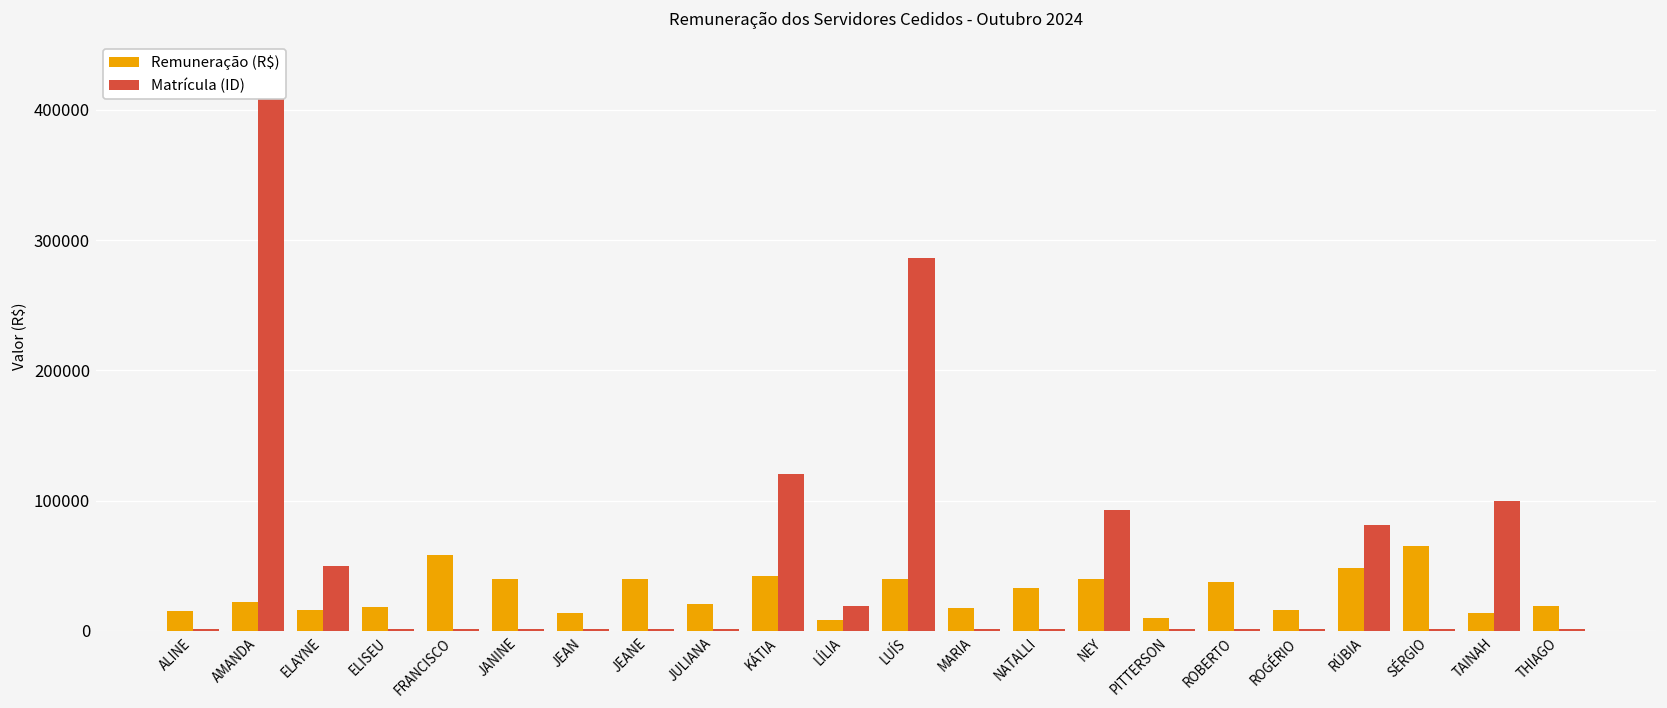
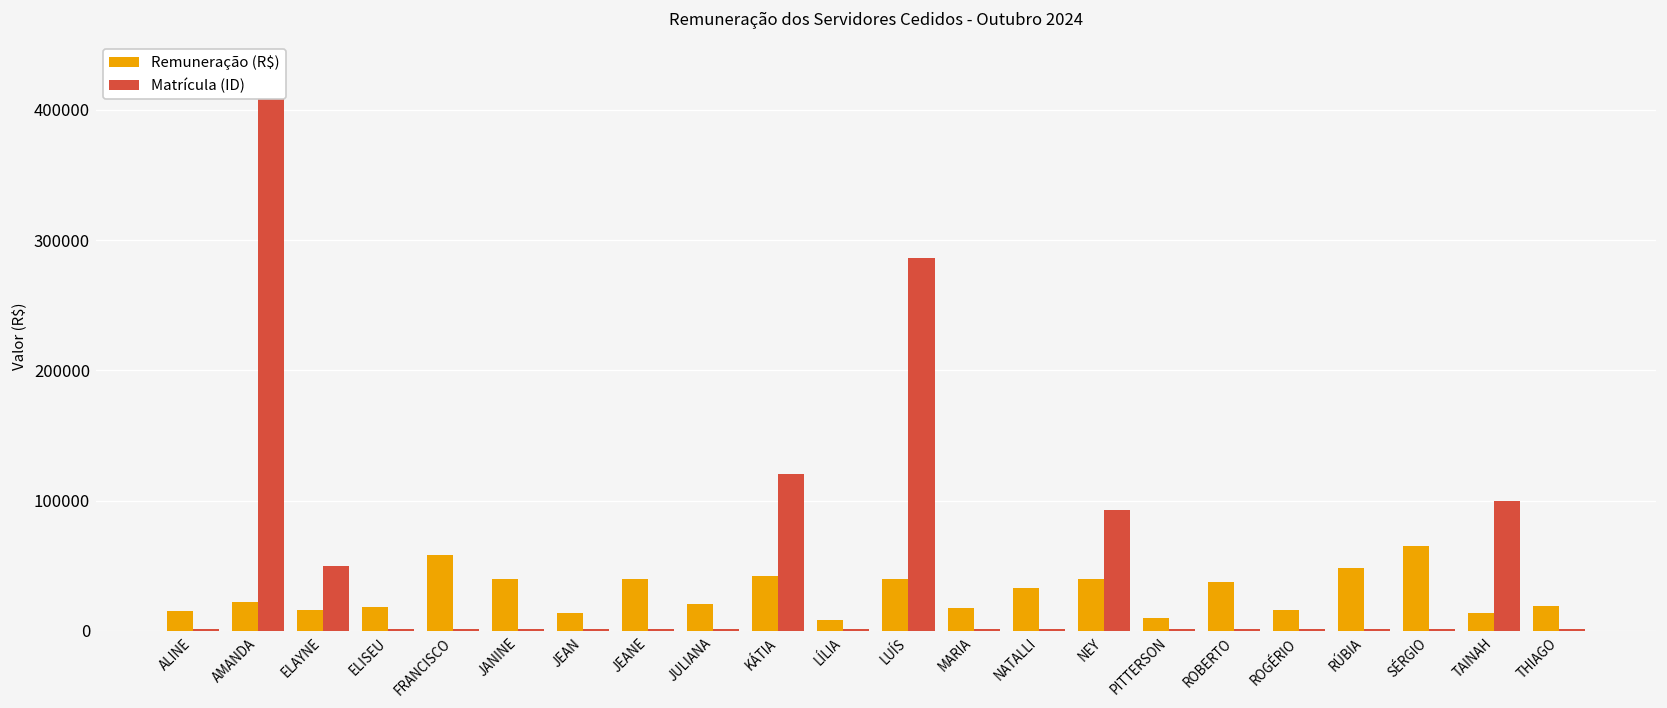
  {
    "Remuneração (R$)": {
      "ALINE": 15000,
      "AMANDA": 22000,
      "ELAYNE": 16000,
      "ELISEU": 18000,
      "FRANCISCO": 59000,
      "JANINE": 40000,
      "JEAN": 13000,
      "JEANE": 40000,
      "JULIANA": 20000,
      "KÁTIA": 42000,
      "LÍLIA": 8000,
      "LUÍS": 40000,
      "MARIA": 18000,
      "NATALLI": 33000,
      "NEY": 40000,
      "PITTERSON": 10000,
      "ROBERTO": 37000,
      "ROGÉRIO": 16000,
      "RÚBIA": 49000,
      "SÉRGIO": 65000,
      "TAINAH": 13000,
      "THIAGO": 19000
    },
    "Matrícula (ID)": {
      "ELAYNE": 50000,
      "KÁTIA": 120000,
-     "LÍLIA": 19000,
+     "LÍLIA": 1000,
      "LUÍS": 286000,
      "NEY": 93000,
-     "RÚBIA": 81000,
+     "RÚBIA": 1000,
      "TAINAH": 99000
    }
  }
